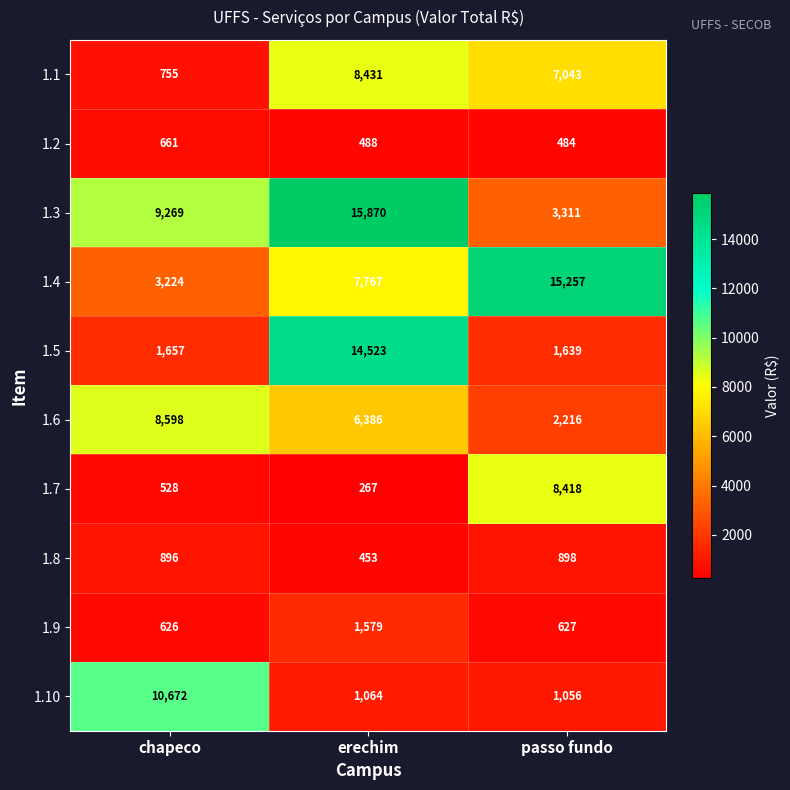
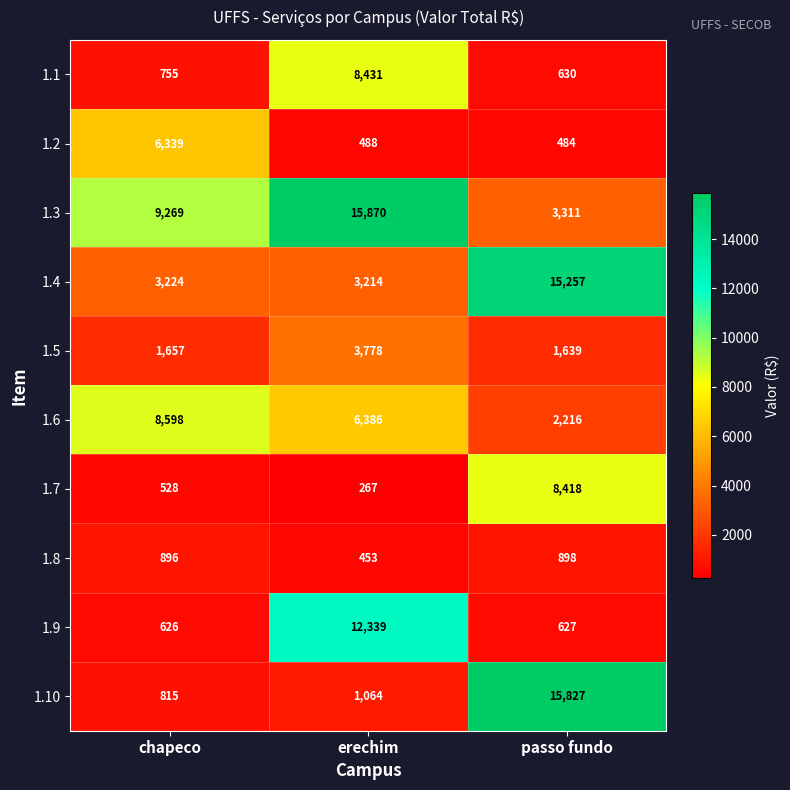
  {
    "1.1": {
      "chapeco": "755",
      "erechim": "8,431",
-     "passo fundo": "7,043"
+     "passo fundo": "630"
    },
    "1.2": {
-     "chapeco": "661",
+     "chapeco": "6,339",
      "erechim": "488",
      "passo fundo": "484"
    },
    "1.3": {
      "chapeco": "9,269",
      "erechim": "15,870",
      "passo fundo": "3,311"
    },
    "1.4": {
      "chapeco": "3,224",
-     "erechim": "7,767",
+     "erechim": "3,214",
      "passo fundo": "15,257"
    },
    "1.5": {
      "chapeco": "1,657",
-     "erechim": "14,523",
+     "erechim": "3,778",
      "passo fundo": "1,639"
    },
    "1.6": {
      "chapeco": "8,598",
      "erechim": "6,386",
      "passo fundo": "2,216"
    },
    "1.7": {
      "chapeco": "528",
      "erechim": "267",
      "passo fundo": "8,418"
    },
    "1.8": {
      "chapeco": "896",
      "erechim": "453",
      "passo fundo": "898"
    },
    "1.9": {
      "chapeco": "626",
-     "erechim": "1,579",
+     "erechim": "12,339",
      "passo fundo": "627"
    },
    "1.10": {
-     "chapeco": "10,672",
+     "chapeco": "815",
      "erechim": "1,064",
-     "passo fundo": "1,056"
+     "passo fundo": "15,827"
    }
  }
